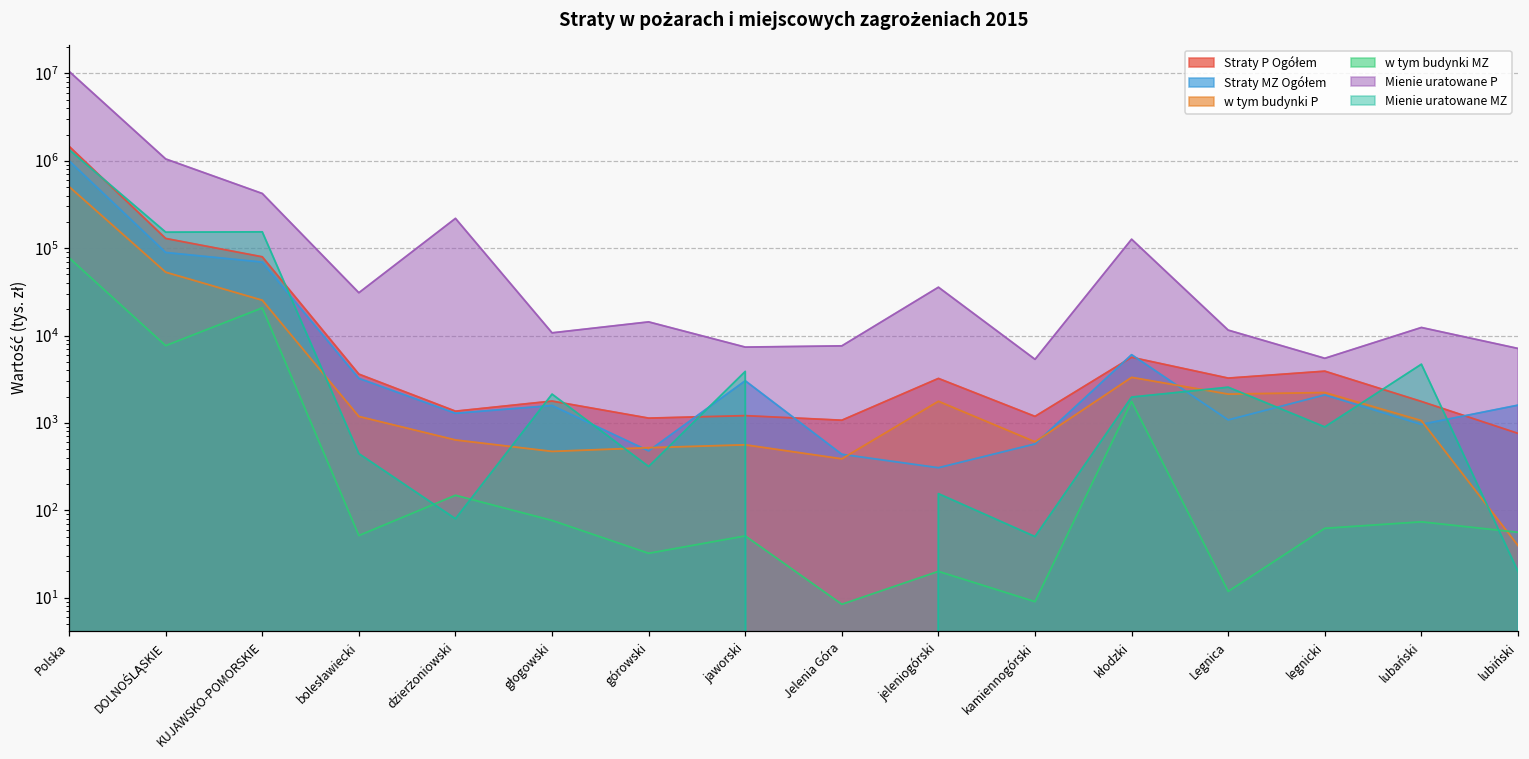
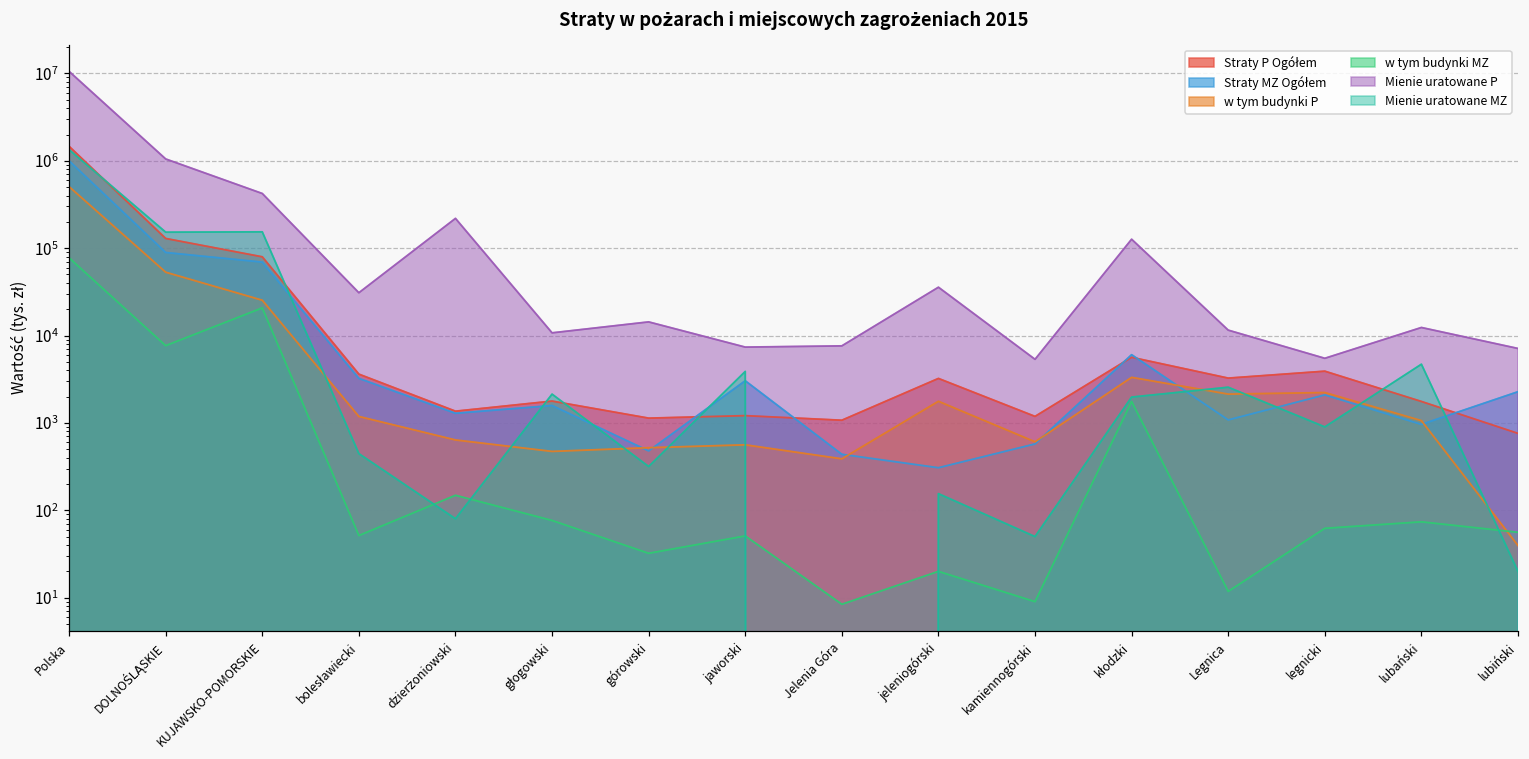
  {
    "Straty MZ Ogółem": {
      "Polska": 1000000,
      "DOLNOŚLĄSKIE": 90000,
      "KUJAWSKO-POMORSKIE": 70000,
      "bolesławiecki": 3200,
      "głogowski": 1600,
      "górowski": 500,
      "jaworski": 3000,
      "Jelenia Góra": 400,
      "jeleniogórski": 310,
      "Legnica": 1100,
      "lubański": 1000,
-     "lubiński": 1600
+     "lubiński": 2300
    },
    "Mienie uratowane P": {
      "Polska": 11000000,
      "DOLNOŚLĄSKIE": 1000000,
      "KUJAWSKO-POMORSKIE": 400000,
      "bolesławiecki": 31000,
      "dzierżoniowski": 220000,
      "głogowski": 11000,
      "górowski": 14000,
      "jaworski": 7000,
      "Jelenia Góra": 8000,
      "jeleniogórski": 40000,
      "kamiennogórski": 5000,
      "kłodzki": 130000,
      "Legnica": 12000,
      "legnicki": 5000,
      "lubański": 12000,
      "lubiński": 7000
    }
  }
